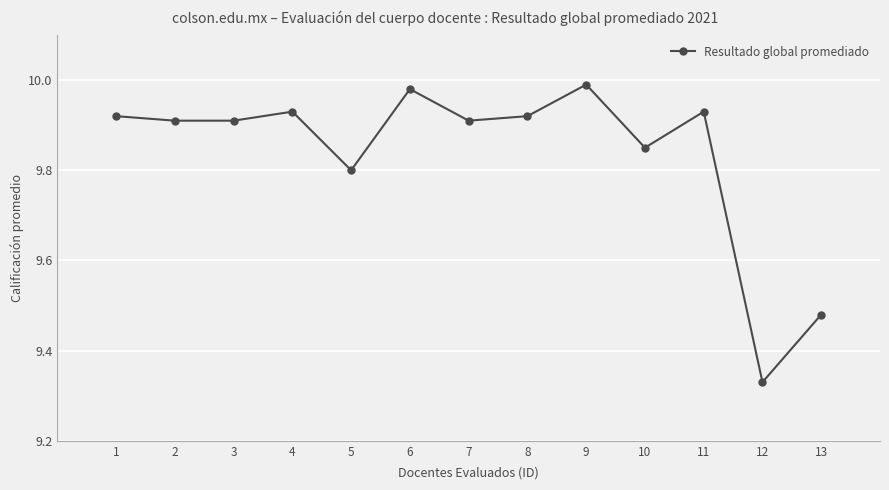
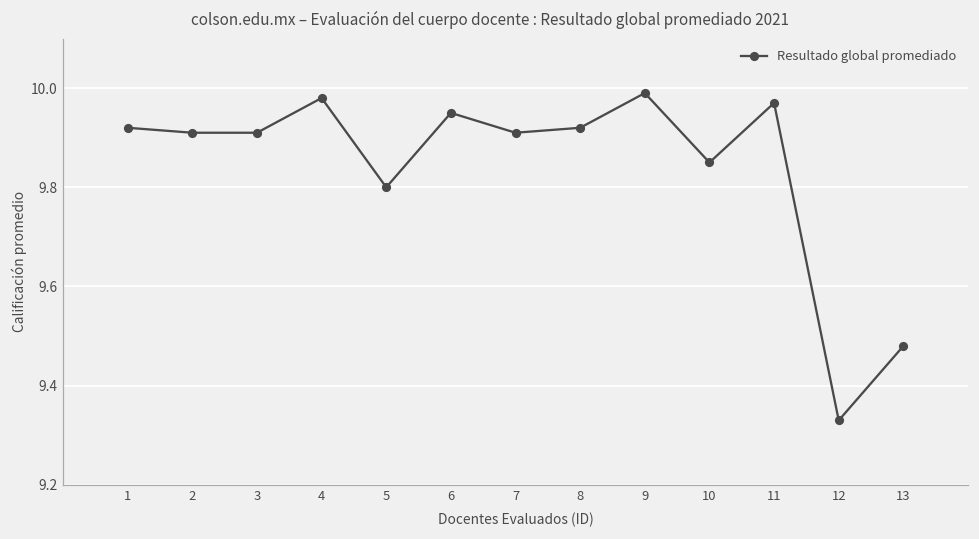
  {
    "1": 9.92,
    "2": 9.91,
    "3": 9.91,
-   "4": 9.93,
+   "4": 9.98,
    "5": 9.80,
-   "6": 9.98,
+   "6": 9.95,
    "7": 9.91,
    "8": 9.92,
    "9": 9.99,
    "10": 9.85,
-   "11": 9.93,
+   "11": 9.97,
    "12": 9.33,
    "13": 9.48
  }
